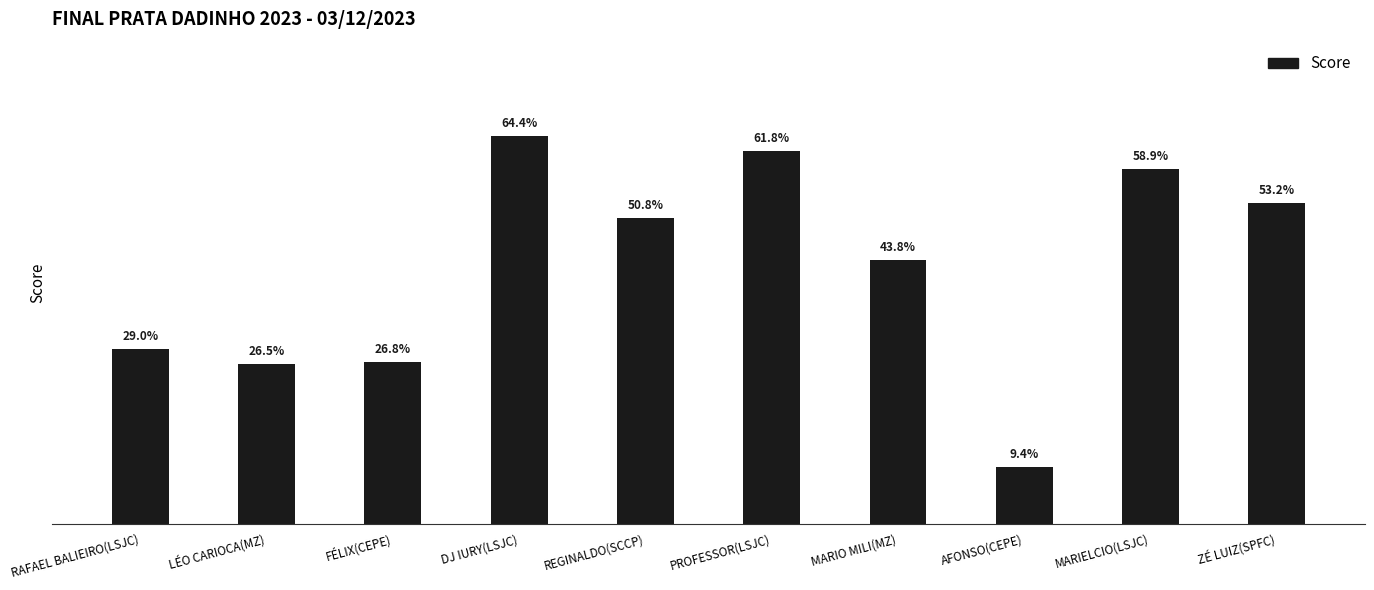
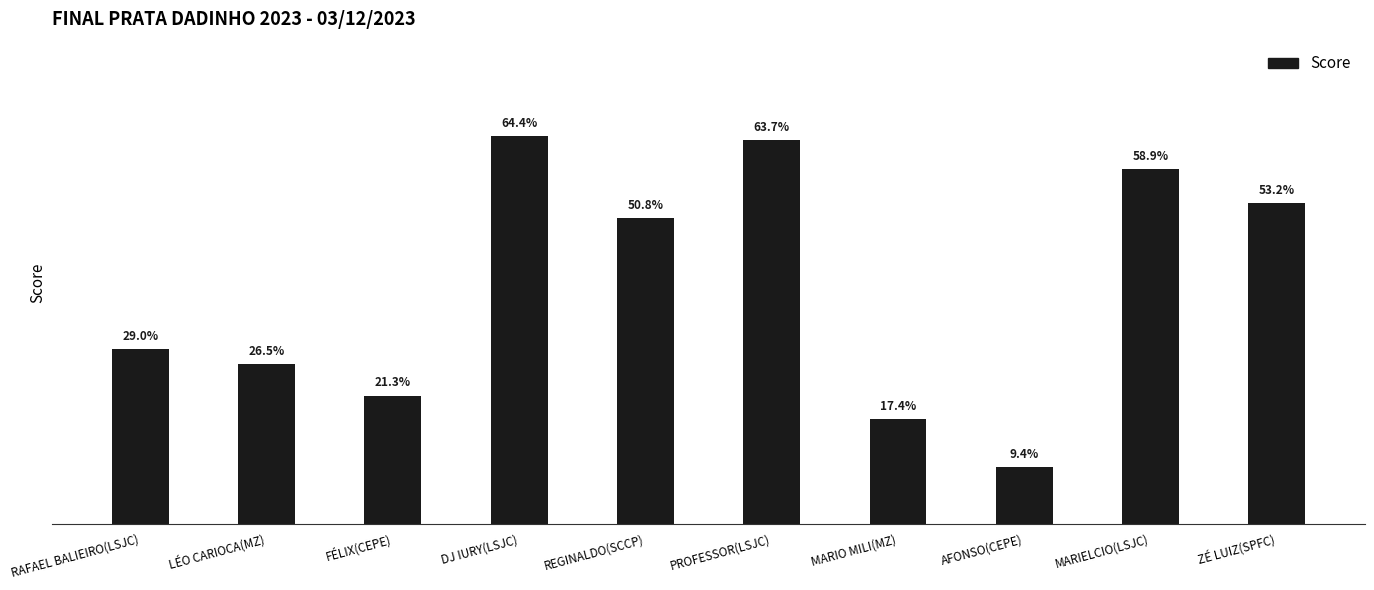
  {
    "RAFAEL BALIEIRO(LSJC)": "29.0%",
    "LÉO CARIOCA(MZ)": "26.5%",
-   "FÉLIX(CEPE)": "26.8%",
+   "FÉLIX(CEPE)": "21.3%",
    "DJ IURY(LSJC)": "64.4%",
    "REGINALDO(SCCP)": "50.8%",
-   "PROFESSOR(LSJC)": "61.8%",
-   "MARIO MILI(MZ)": "43.8%",
+   "PROFESSOR(LSJC)": "63.7%",
+   "MARIO MILI(MZ)": "17.4%",
    "AFONSO(CEPE)": "9.4%",
    "MARIELCIO(LSJC)": "58.9%",
    "ZÉ LUIZ(SPFC)": "53.2%"
  }
